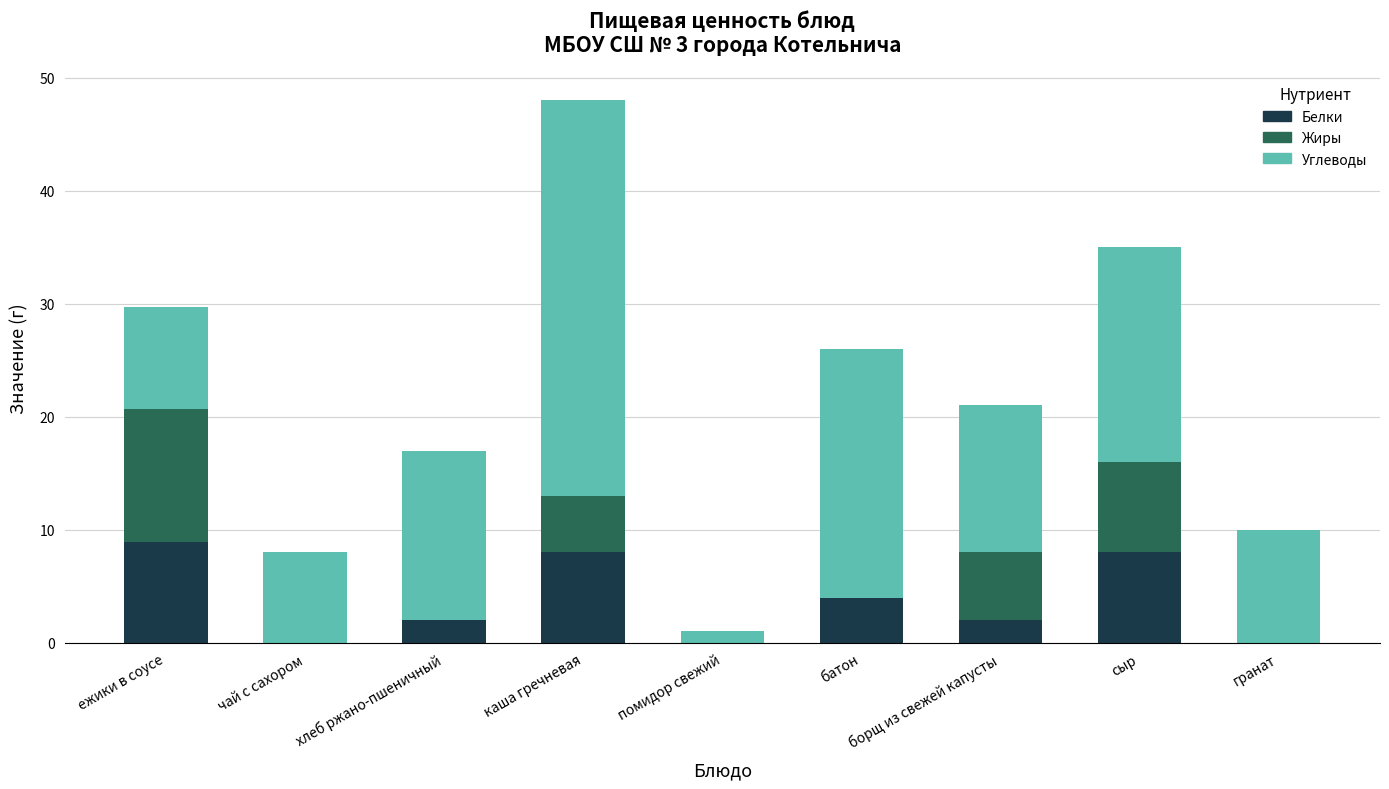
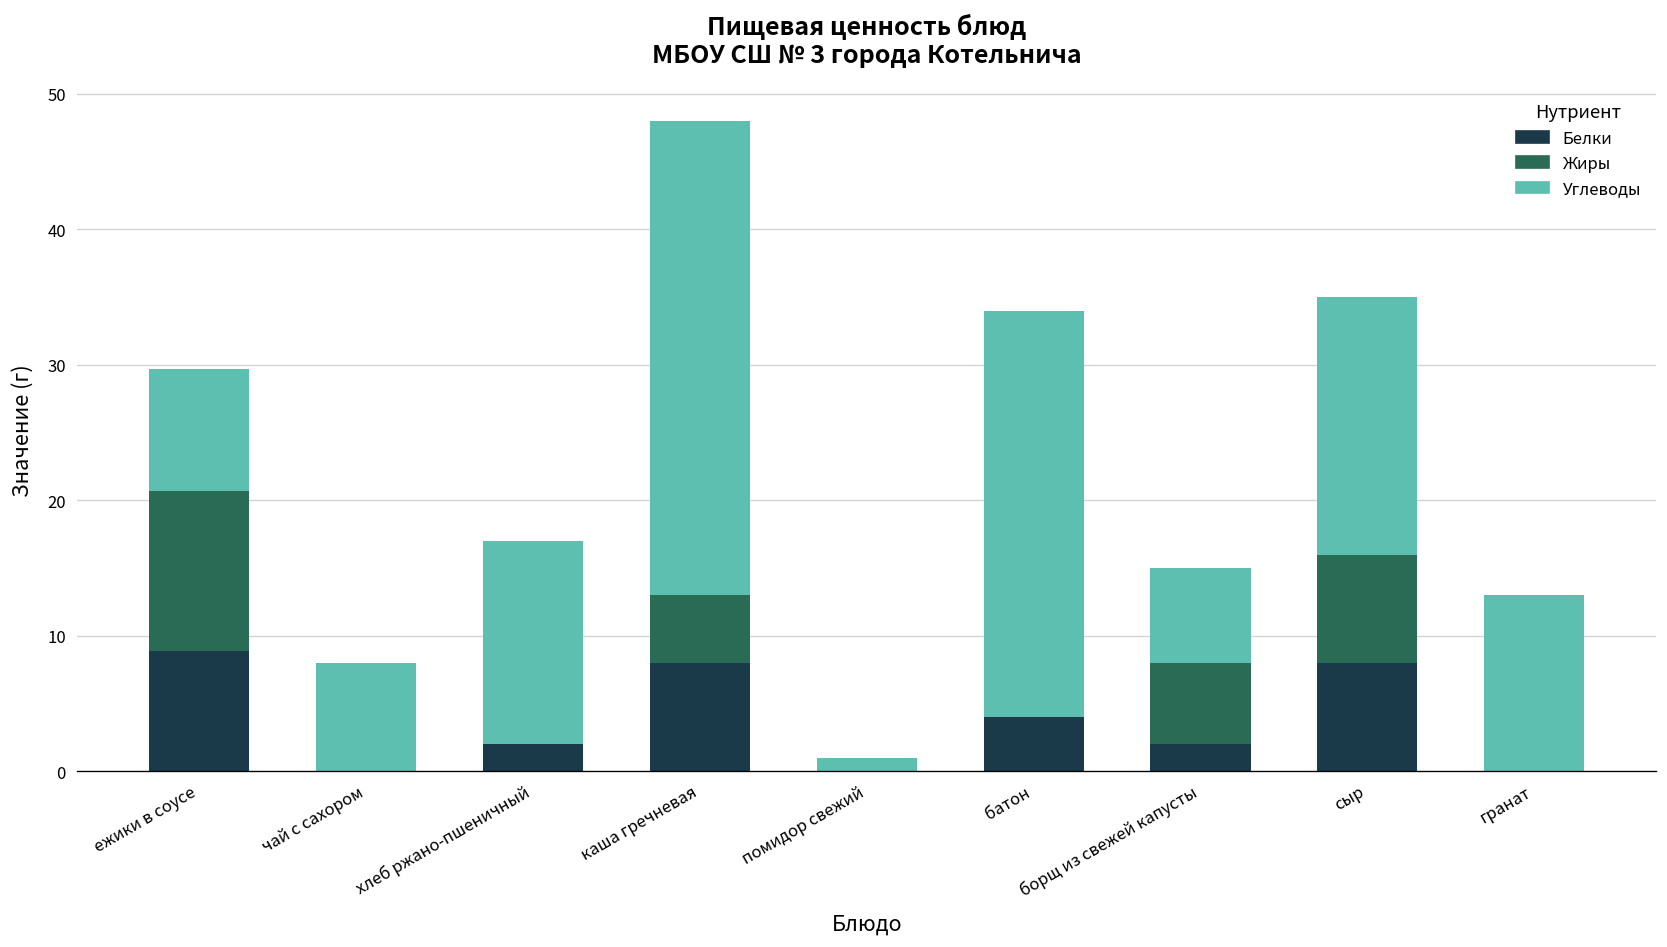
  {
    "Углеводы": {
      "ежики в соусе": 9,
      "чай с сахором": 8,
      "хлеб ржано-пшеничный": 15,
      "каша гречневая": 35,
      "помидор свежий": 1,
-     "батон": 22,
-     "борщ из свежей капусты": 13,
+     "батон": 30,
+     "борщ из свежей капусты": 7,
      "сыр": 19,
-     "гранат": 10
+     "гранат": 13
    }
  }
